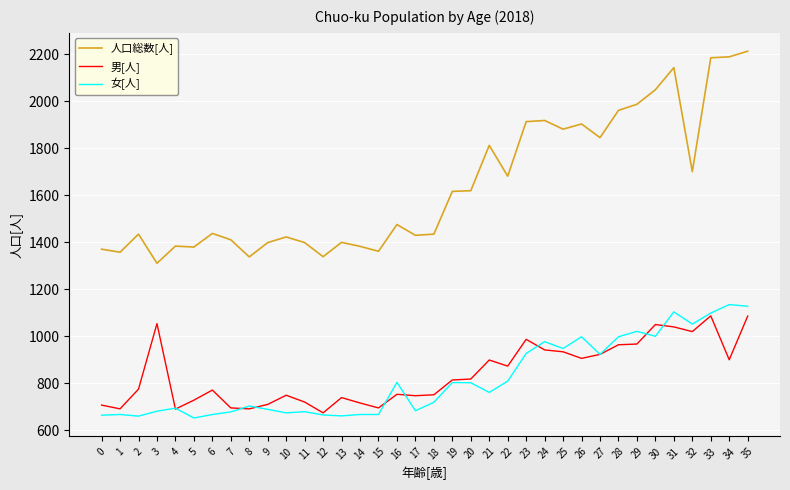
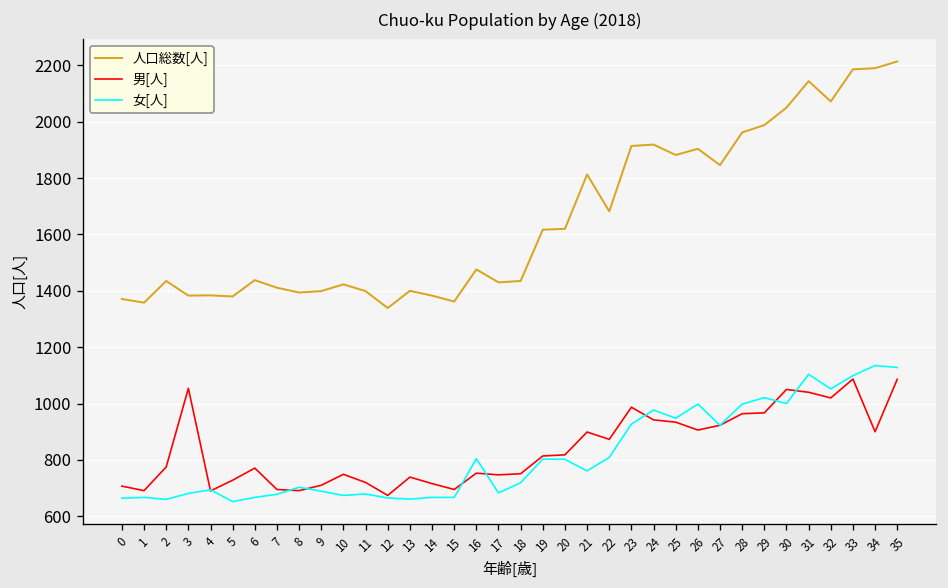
  {
    "人口総数[人]": {
      "0": 1370,
      "1": 1360,
      "2": 1440,
-     "3": 1310,
+     "3": 1380,
      "4": 1380,
      "5": 1380,
      "6": 1440,
      "7": 1410,
-     "8": 1340,
+     "8": 1390,
      "9": 1400,
      "10": 1420,
      "11": 1400,
      "12": 1340,
      "13": 1400,
      "14": 1380,
      "15": 1360,
      "16": 1480,
      "17": 1430,
      "18": 1440,
      "19": 1620,
      "20": 1620,
      "21": 1810,
      "22": 1680,
      "23": 1910,
      "24": 1920,
      "25": 1880,
      "26": 1900,
      "27": 1850,
      "28": 1960,
      "29": 1990,
      "30": 2050,
      "31": 2140,
-     "32": 1700,
+     "32": 2070,
      "33": 2190,
      "34": 2190,
      "35": 2210
    },
    "男[人]": {
      "0": 710,
      "1": 690,
      "2": 780,
      "3": 1050,
      "5": 730,
      "6": 770,
      "7": 700,
      "8": 690,
      "9": 710,
      "10": 750,
      "11": 720,
      "13": 740,
      "14": 720,
      "15": 700,
      "16": 750,
      "17": 750,
      "18": 750,
      "19": 810,
      "20": 820,
      "21": 900,
      "22": 870,
      "23": 990,
      "24": 940,
      "25": 930,
      "26": 910,
      "28": 960,
      "29": 970,
      "30": 1050,
      "31": 1040,
      "32": 1020,
      "33": 1090,
      "34": 900,
      "35": 1090
    },
    "女[人]": {
      "0": 660,
      "1": 670,
      "2": 660,
      "3": 680,
      "5": 650,
      "6": 670,
      "7": 680,
      "8": 700,
      "9": 690,
      "10": 670,
      "11": 680,
      "13": 660,
      "14": 670,
      "15": 670,
      "16": 800,
      "17": 680,
      "18": 720,
      "19": 800,
      "20": 800,
      "21": 760,
      "22": 810,
      "23": 930,
      "24": 980,
      "25": 950,
      "26": 1000,
      "28": 1000,
      "29": 1020,
      "30": 1000,
      "31": 1100,
      "32": 1050,
      "33": 1100,
      "34": 1140,
      "35": 1130
    }
  }
